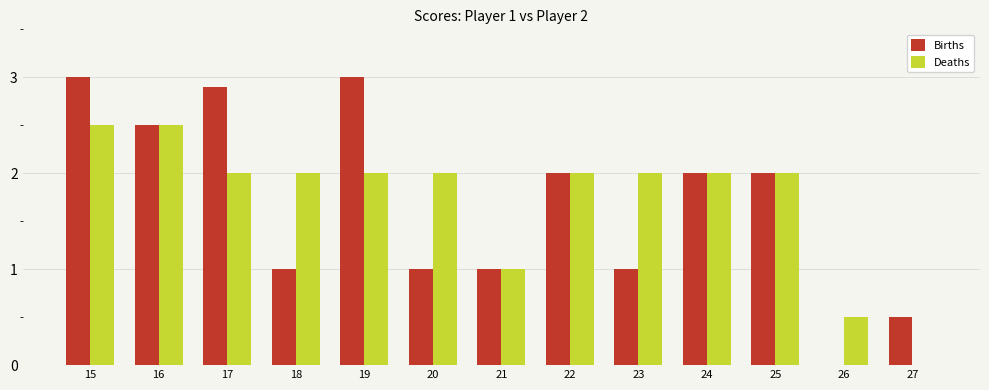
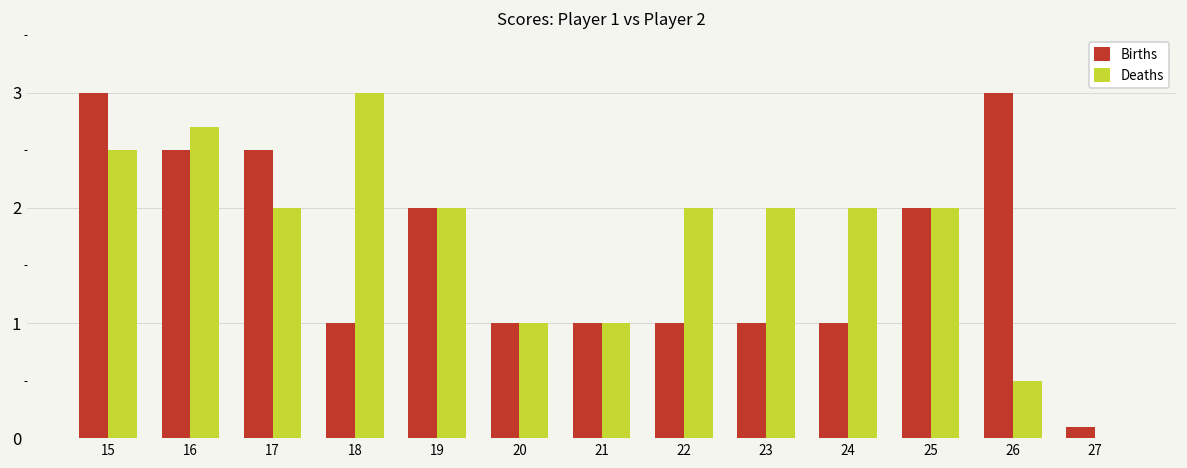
  {
    "Births": {
      "15": 3.0,
      "16": 2.5,
-     "17": 2.9,
+     "17": 2.5,
      "18": 1.0,
-     "19": 3,
+     "19": 2,
      "20": 1.0,
      "21": 1.0,
-     "22": 2,
+     "22": 1,
      "23": 1.0,
-     "24": 2,
+     "24": 1,
      "25": 2.0,
-     "26": 0,
-     "27": 0.5
+     "26": 3,
+     "27": 0.1
    },
    "Deaths": {
      "15": 2.5,
-     "16": 2.5,
+     "16": 2.7,
      "17": 2.0,
-     "18": 2,
+     "18": 3,
      "19": 2.0,
-     "20": 2,
+     "20": 1,
      "21": 1.0,
      "22": 2.0,
      "23": 2.0,
      "24": 2.0,
      "25": 2.0,
      "26": 0.5,
      "27": 0.0
    }
  }
